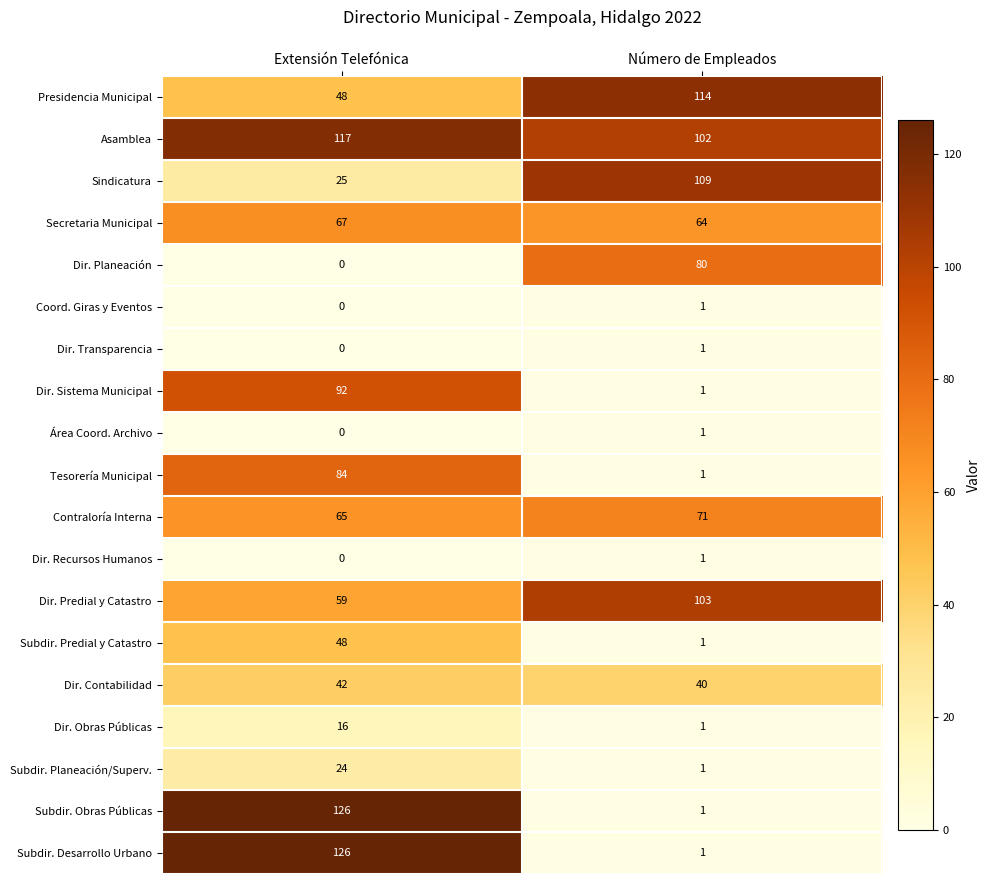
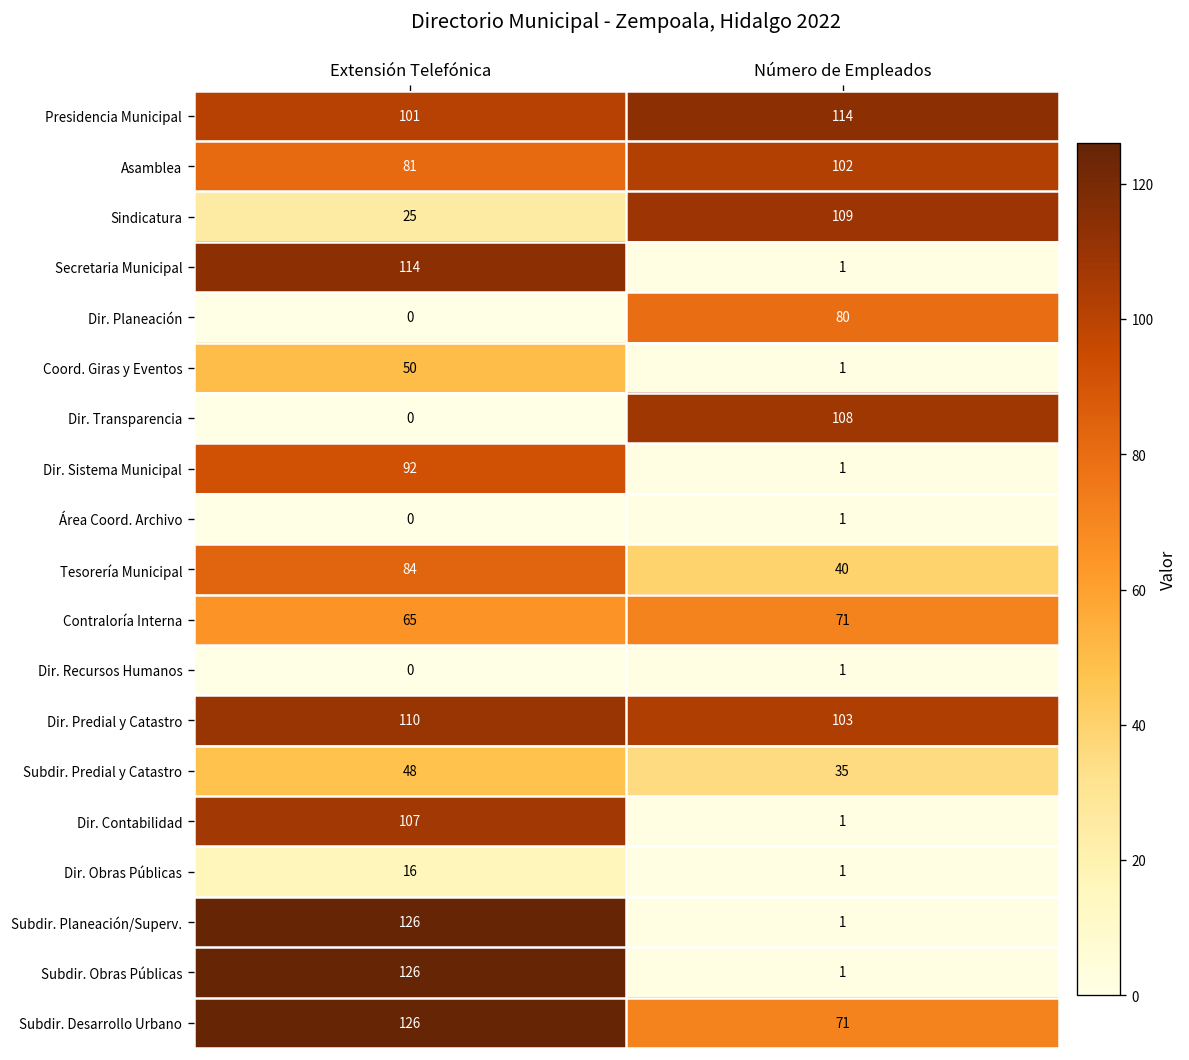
  {
    "Presidencia Municipal": {
-     "Extensión Telefónica": 48,
+     "Extensión Telefónica": 101,
      "Número de Empleados": 114
    },
    "Asamblea": {
-     "Extensión Telefónica": 117,
+     "Extensión Telefónica": 81,
      "Número de Empleados": 102
    },
    "Sindicatura": {
      "Extensión Telefónica": 25,
      "Número de Empleados": 109
    },
    "Secretaria Municipal": {
-     "Extensión Telefónica": 67,
-     "Número de Empleados": 64
+     "Extensión Telefónica": 114,
+     "Número de Empleados": 1
    },
    "Dir. Planeación": {
      "Extensión Telefónica": 0,
      "Número de Empleados": 80
    },
    "Coord. Giras y Eventos": {
-     "Extensión Telefónica": 0,
+     "Extensión Telefónica": 50,
      "Número de Empleados": 1
    },
    "Dir. Transparencia": {
      "Extensión Telefónica": 0,
-     "Número de Empleados": 1
+     "Número de Empleados": 108
    },
    "Dir. Sistema Municipal": {
      "Extensión Telefónica": 92,
      "Número de Empleados": 1
    },
    "Área Coord. Archivo": {
      "Extensión Telefónica": 0,
      "Número de Empleados": 1
    },
    "Tesorería Municipal": {
      "Extensión Telefónica": 84,
-     "Número de Empleados": 1
+     "Número de Empleados": 40
    },
    "Contraloría Interna": {
      "Extensión Telefónica": 65,
      "Número de Empleados": 71
    },
    "Dir. Recursos Humanos": {
      "Extensión Telefónica": 0,
      "Número de Empleados": 1
    },
    "Dir. Predial y Catastro": {
-     "Extensión Telefónica": 59,
+     "Extensión Telefónica": 110,
      "Número de Empleados": 103
    },
    "Subdir. Predial y Catastro": {
      "Extensión Telefónica": 48,
-     "Número de Empleados": 1
+     "Número de Empleados": 35
    },
    "Dir. Contabilidad": {
-     "Extensión Telefónica": 42,
-     "Número de Empleados": 40
+     "Extensión Telefónica": 107,
+     "Número de Empleados": 1
    },
    "Dir. Obras Públicas": {
      "Extensión Telefónica": 16,
      "Número de Empleados": 1
    },
    "Subdir. Planeación/Superv.": {
-     "Extensión Telefónica": 24,
+     "Extensión Telefónica": 126,
      "Número de Empleados": 1
    },
    "Subdir. Obras Públicas": {
      "Extensión Telefónica": 126,
      "Número de Empleados": 1
    },
    "Subdir. Desarrollo Urbano": {
      "Extensión Telefónica": 126,
-     "Número de Empleados": 1
+     "Número de Empleados": 71
    }
  }
